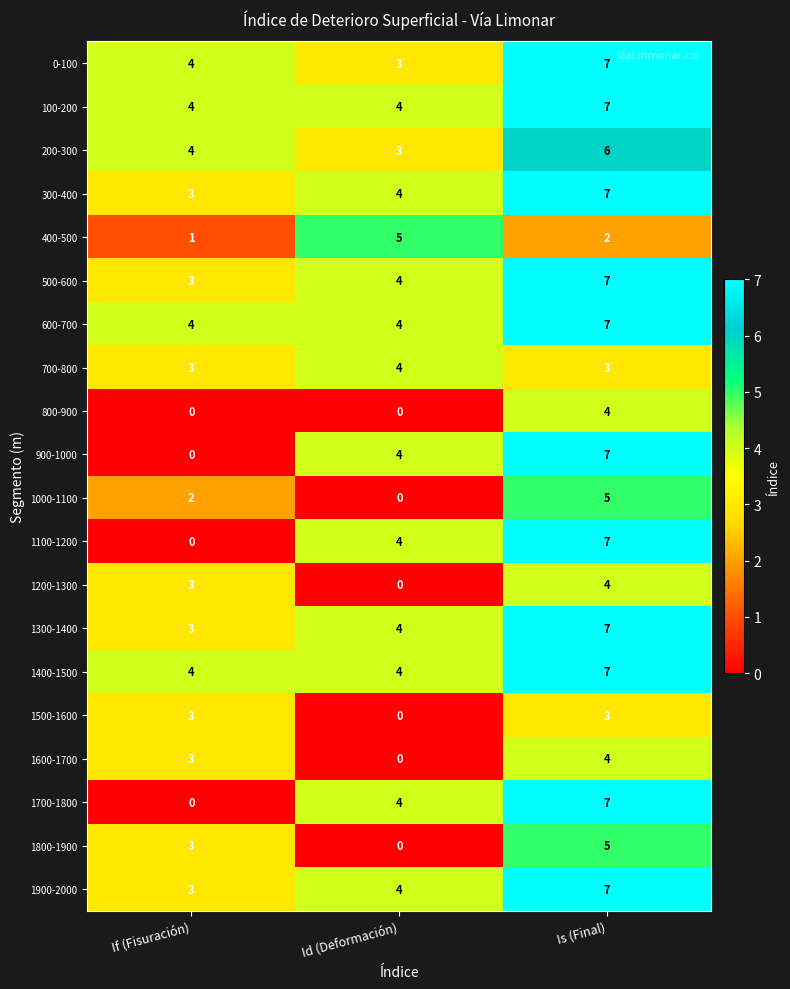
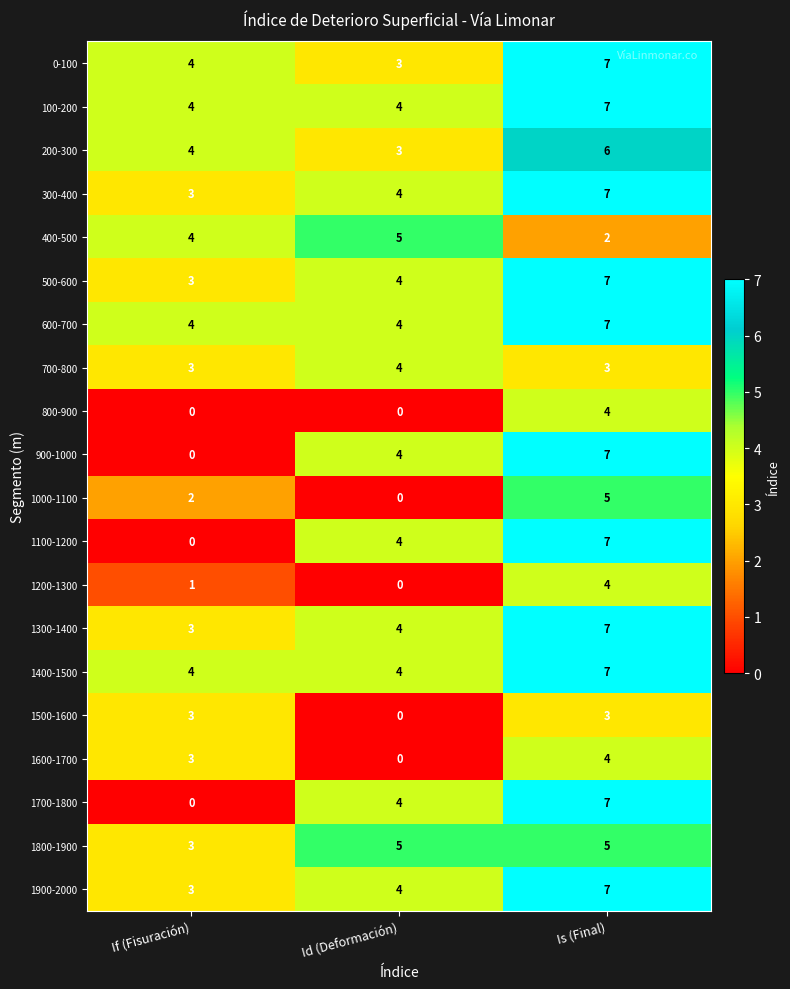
  {
    "0-100": {
      "If (Fisuración)": 4,
      "Id (Deformación)": 3
    },
    "100-200": {
      "If (Fisuración)": 4,
      "Id (Deformación)": 4,
      "Is (Final)": 7
    },
    "200-300": {
      "If (Fisuración)": 4,
      "Id (Deformación)": 3,
      "Is (Final)": 6
    },
    "300-400": {
      "If (Fisuración)": 3,
      "Id (Deformación)": 4,
      "Is (Final)": 7
    },
    "400-500": {
-     "If (Fisuración)": 1,
+     "If (Fisuración)": 4,
      "Id (Deformación)": 5,
      "Is (Final)": 2
    },
    "500-600": {
      "If (Fisuración)": 3,
      "Id (Deformación)": 4,
      "Is (Final)": 7
    },
    "600-700": {
      "If (Fisuración)": 4,
      "Id (Deformación)": 4,
      "Is (Final)": 7
    },
    "700-800": {
      "If (Fisuración)": 3,
      "Id (Deformación)": 4,
      "Is (Final)": 3
    },
    "800-900": {
      "If (Fisuración)": 0,
      "Id (Deformación)": 0,
      "Is (Final)": 4
    },
    "900-1000": {
      "If (Fisuración)": 0,
      "Id (Deformación)": 4,
      "Is (Final)": 7
    },
    "1000-1100": {
      "If (Fisuración)": 2,
      "Id (Deformación)": 0,
      "Is (Final)": 5
    },
    "1100-1200": {
      "If (Fisuración)": 0,
      "Id (Deformación)": 4,
      "Is (Final)": 7
    },
    "1200-1300": {
-     "If (Fisuración)": 3,
+     "If (Fisuración)": 1,
      "Id (Deformación)": 0,
      "Is (Final)": 4
    },
    "1300-1400": {
      "If (Fisuración)": 3,
      "Id (Deformación)": 4,
      "Is (Final)": 7
    },
    "1400-1500": {
      "If (Fisuración)": 4,
      "Id (Deformación)": 4,
      "Is (Final)": 7
    },
    "1500-1600": {
      "If (Fisuración)": 3,
      "Id (Deformación)": 0,
      "Is (Final)": 3
    },
    "1600-1700": {
      "If (Fisuración)": 3,
      "Id (Deformación)": 0,
      "Is (Final)": 4
    },
    "1700-1800": {
      "If (Fisuración)": 0,
      "Id (Deformación)": 4,
      "Is (Final)": 7
    },
    "1800-1900": {
      "If (Fisuración)": 3,
-     "Id (Deformación)": 0,
+     "Id (Deformación)": 5,
      "Is (Final)": 5
    },
    "1900-2000": {
      "If (Fisuración)": 3,
      "Id (Deformación)": 4,
      "Is (Final)": 7
    }
  }
